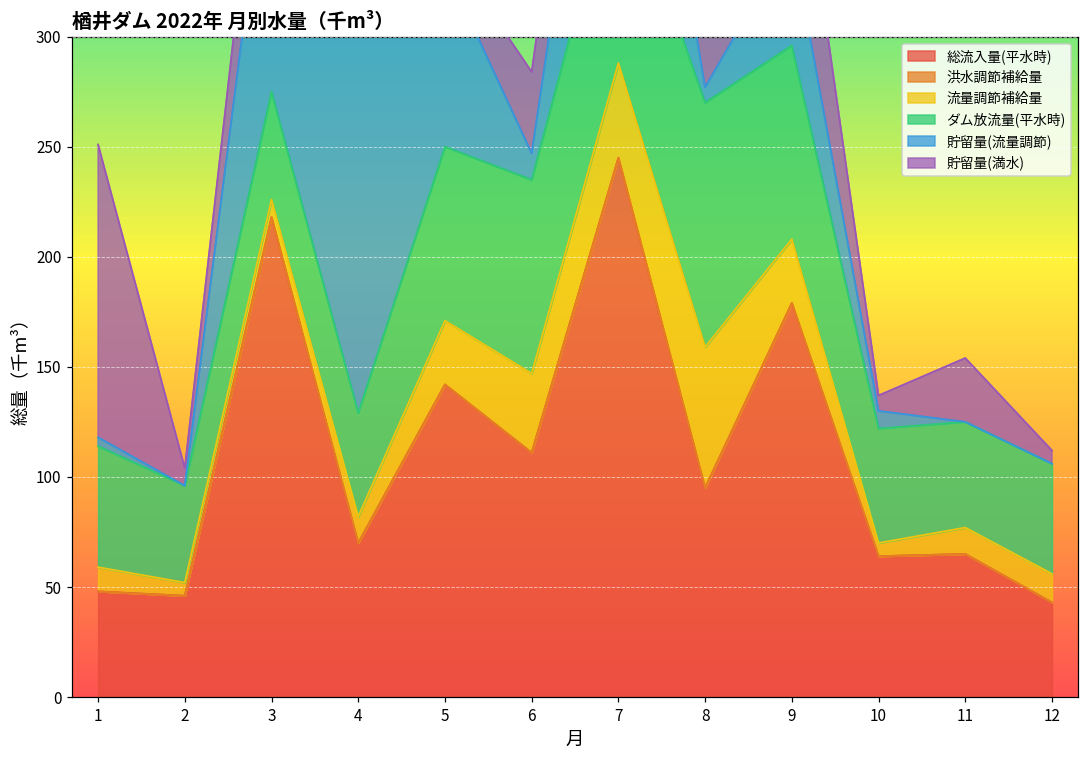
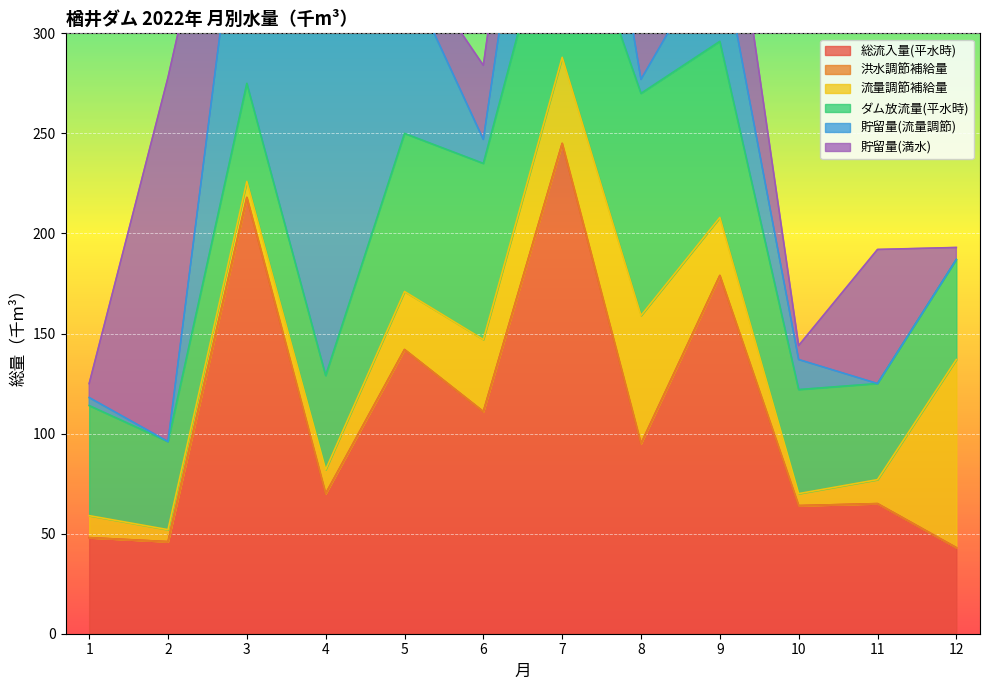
  {
    "洪水調節補給量": {
      "1": 48,
      "2": 46,
      "3": 218,
      "4": 70,
      "5": 142,
      "6": 111,
      "7": 245,
      "8": 95,
      "9": 179,
      "10": 64,
      "11": 65,
      "12": 43
    },
    "流量調節補給量": {
      "1": 11,
      "2": 6,
      "3": 8,
      "4": 12,
      "5": 29,
      "6": 36,
      "7": 43,
      "8": 64,
      "9": 29,
      "10": 6,
      "11": 12,
-     "12": 13
+     "12": 94
    },
    "ダム放流量(平水時)": {
      "1": 55,
      "3": 49,
      "4": 47,
      "5": 79,
      "6": 88,
      "8": 111,
      "9": 88,
      "10": 52
    },
    "貯留量(流量調節)": {
      "1": 4,
      "6": 12,
      "8": 7,
-     "10": 8
+     "10": 15
    },
    "貯留量(満水)": {
-     "1": 133,
-     "2": 8,
+     "1": 7,
+     "2": 182,
      "6": 37,
      "10": 7,
-     "11": 29,
+     "11": 67,
      "12": 6
    }
  }
